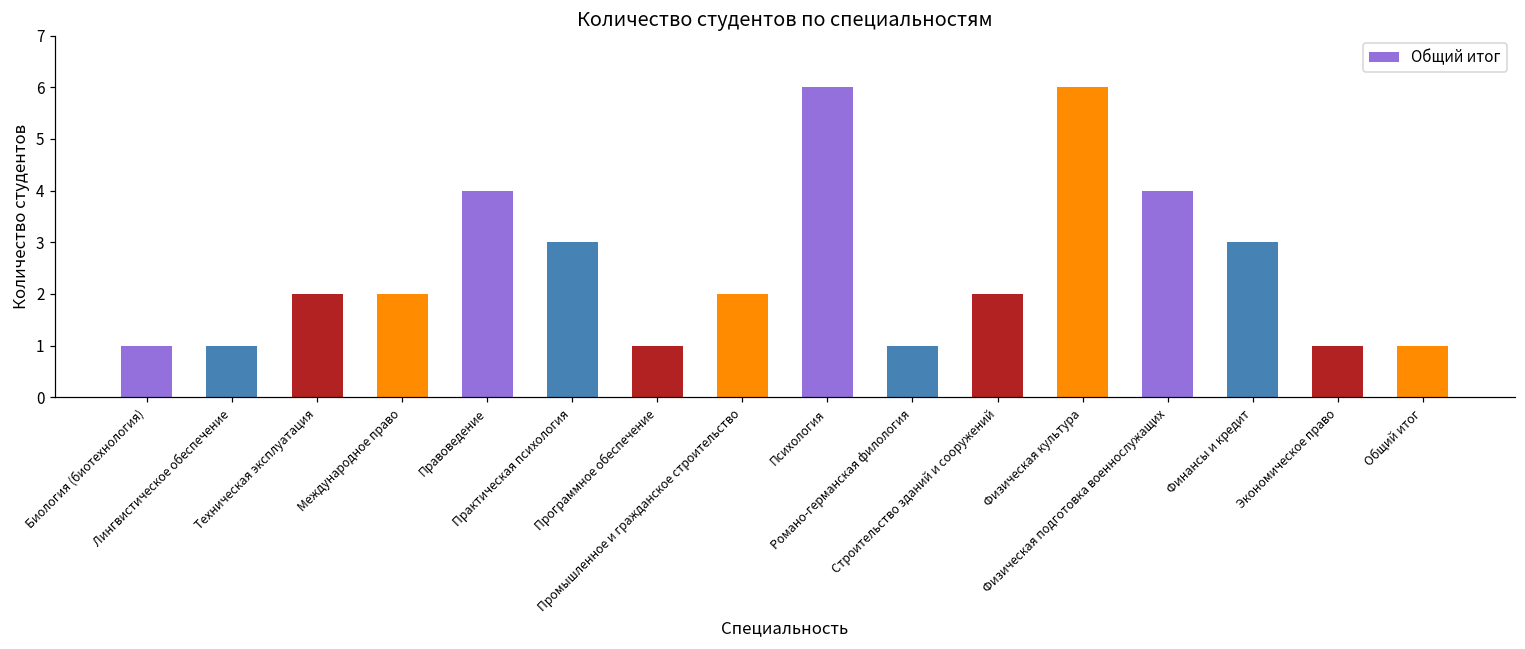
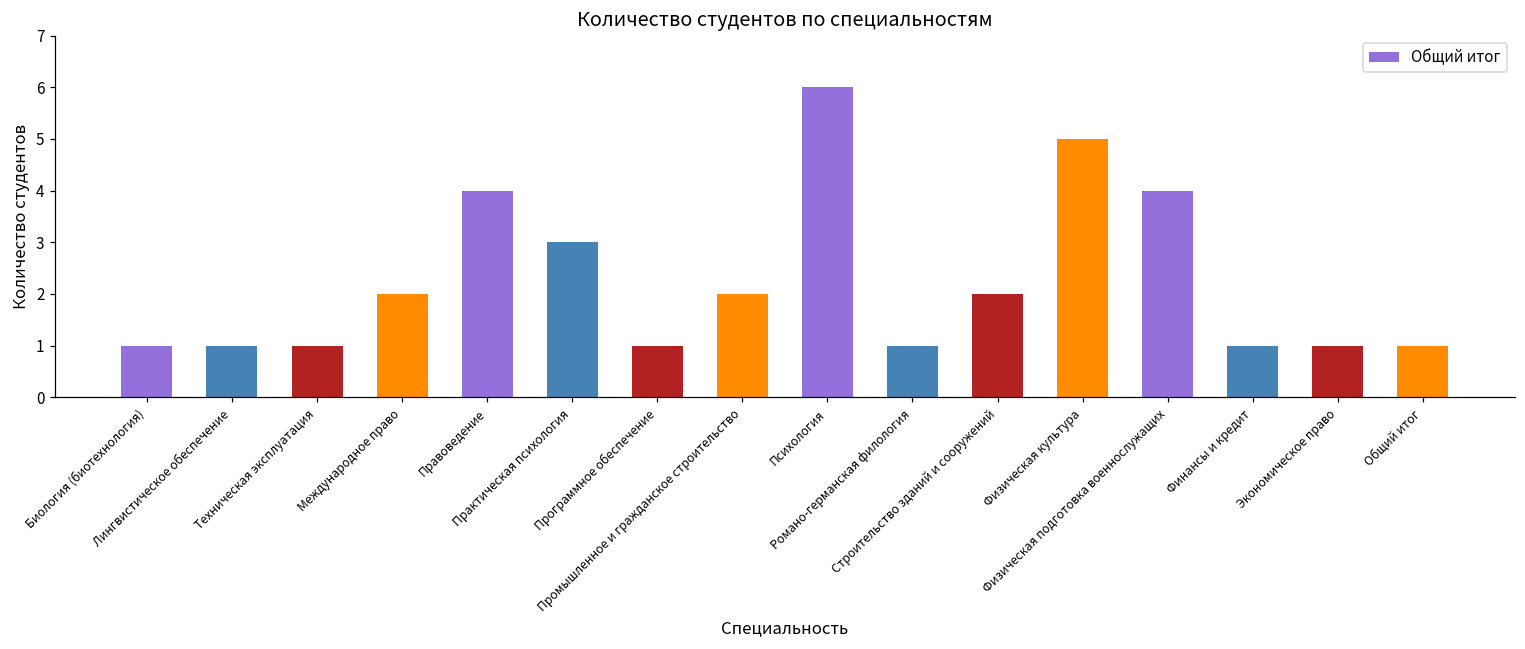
  {
    "Биология (биотехнология)": 1,
    "Лингвистическое обеспечение": 1,
-   "Техническая эксплуатация": 2,
+   "Техническая эксплуатация": 1,
    "Международное право": 2,
    "Правоведение": 4,
    "Практическая психология": 3,
    "Программное обеспечение": 1,
    "Промышленное и гражданское строительство": 2,
    "Психология": 6,
    "Романо-германская филология": 1,
    "Строительство зданий и сооружений": 2,
-   "Физическая культура": 6,
+   "Физическая культура": 5,
    "Физическая подготовка военнослужащих": 4,
-   "Финансы и кредит": 3,
+   "Финансы и кредит": 1,
    "Экономическое право": 1,
    "Общий итог": 1
  }
